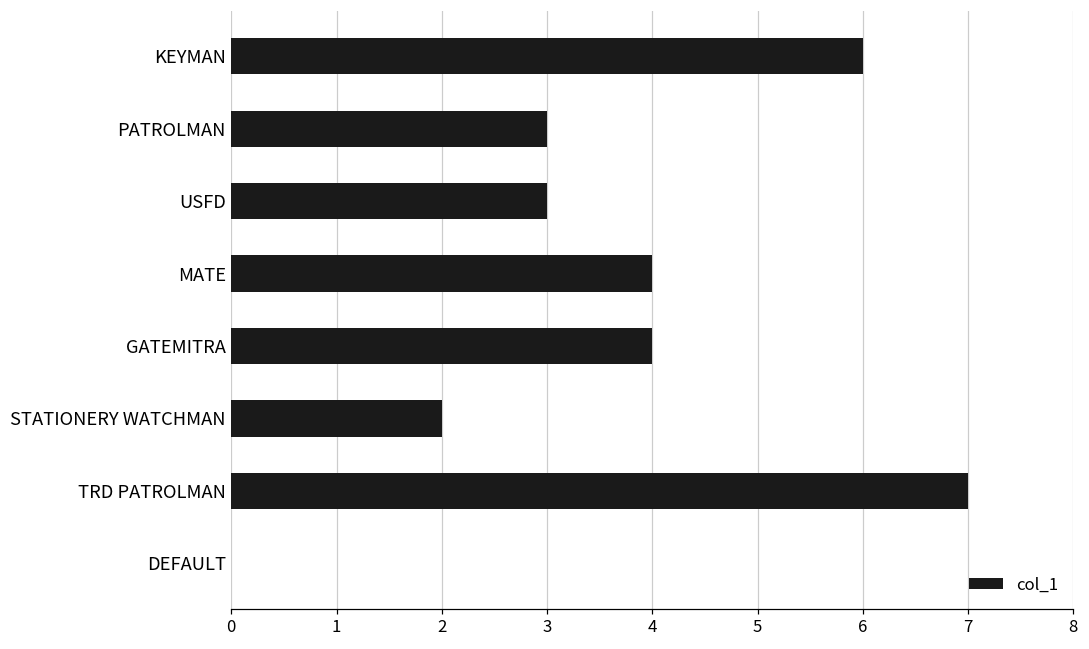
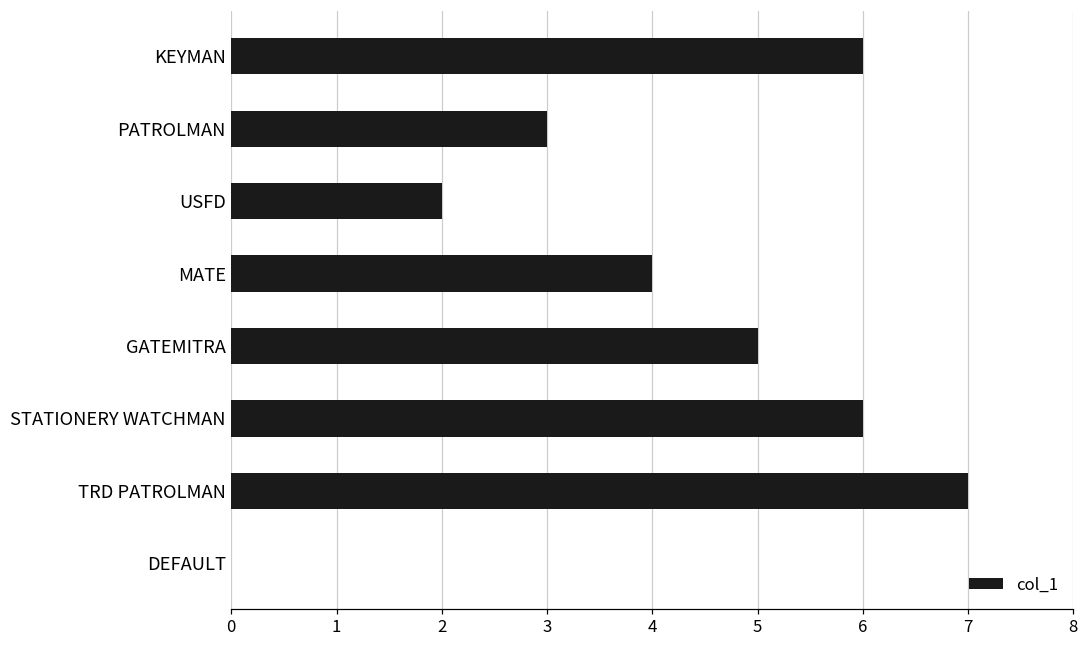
  {
    "KEYMAN": 6,
    "PATROLMAN": 3,
-   "USFD": 3,
+   "USFD": 2,
    "MATE": 4,
-   "GATEMITRA": 4,
-   "STATIONERY WATCHMAN": 2,
+   "GATEMITRA": 5,
+   "STATIONERY WATCHMAN": 6,
    "TRD PATROLMAN": 7,
    "DEFAULT": 0
  }
